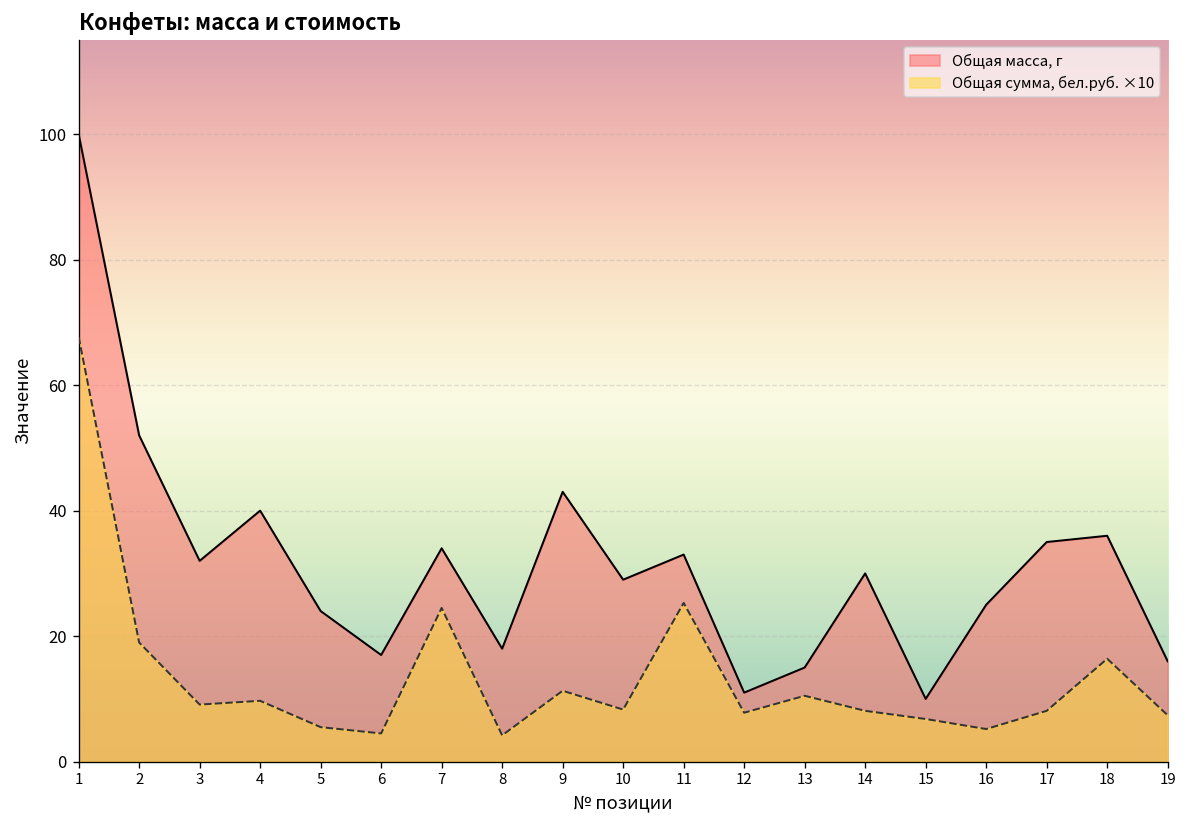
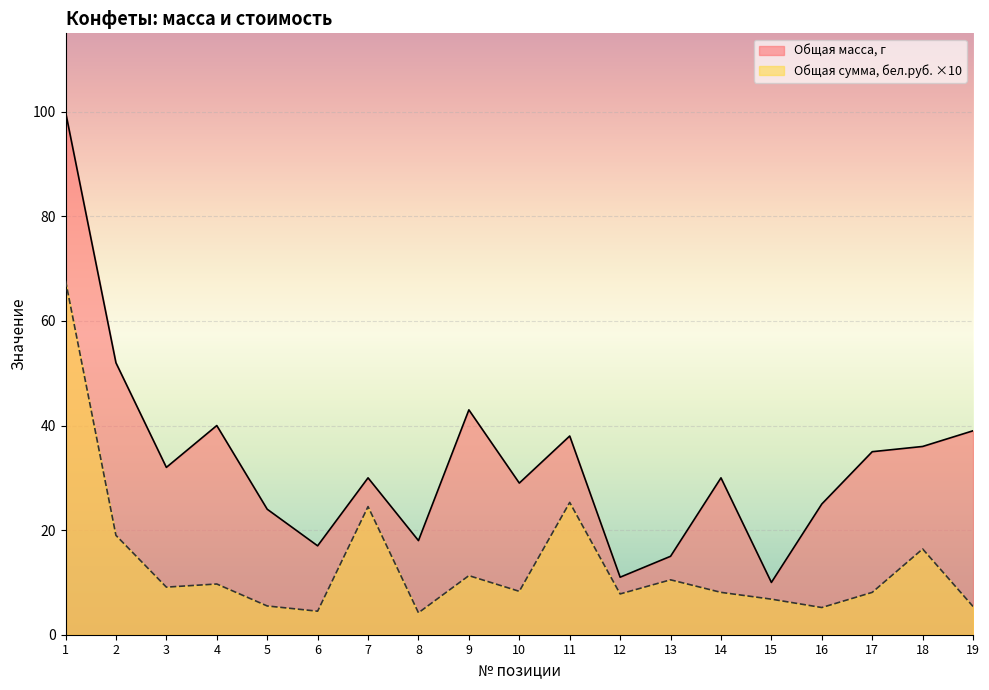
  {
    "Общая масса, г": {
      "1": 100,
      "2": 52,
      "3": 32,
      "4": 40,
      "5": 24,
      "6": 17,
-     "7": 34,
+     "7": 30,
      "8": 18,
      "9": 43,
      "10": 29,
-     "11": 33,
+     "11": 38,
      "12": 11,
      "13": 15,
      "14": 30,
      "15": 10,
      "16": 25,
      "17": 35,
      "18": 36,
-     "19": 16
+     "19": 39
    },
    "Общая сумма, бел.руб. ×10": {
      "1": 68,
      "2": 19,
      "3": 9,
      "4": 10,
      "5": 6,
      "6": 5,
      "7": 25,
      "8": 4,
      "9": 11,
      "10": 8,
      "11": 25,
      "12": 8,
      "13": 11,
      "14": 8,
      "15": 7,
      "16": 5,
      "17": 8,
      "18": 16,
-     "19": 7
+     "19": 5
    }
  }
